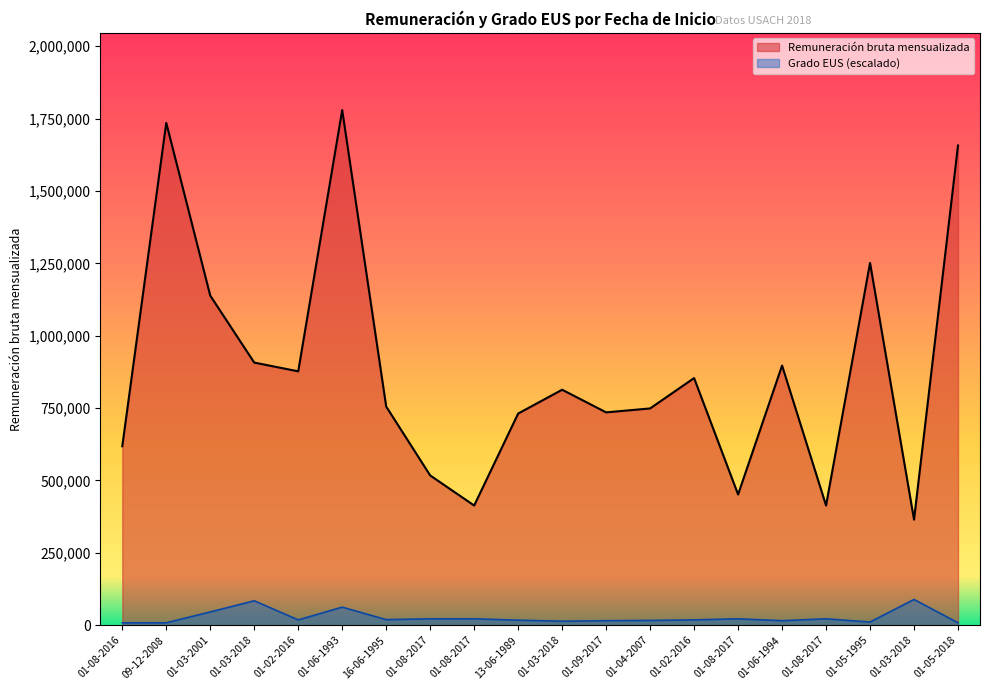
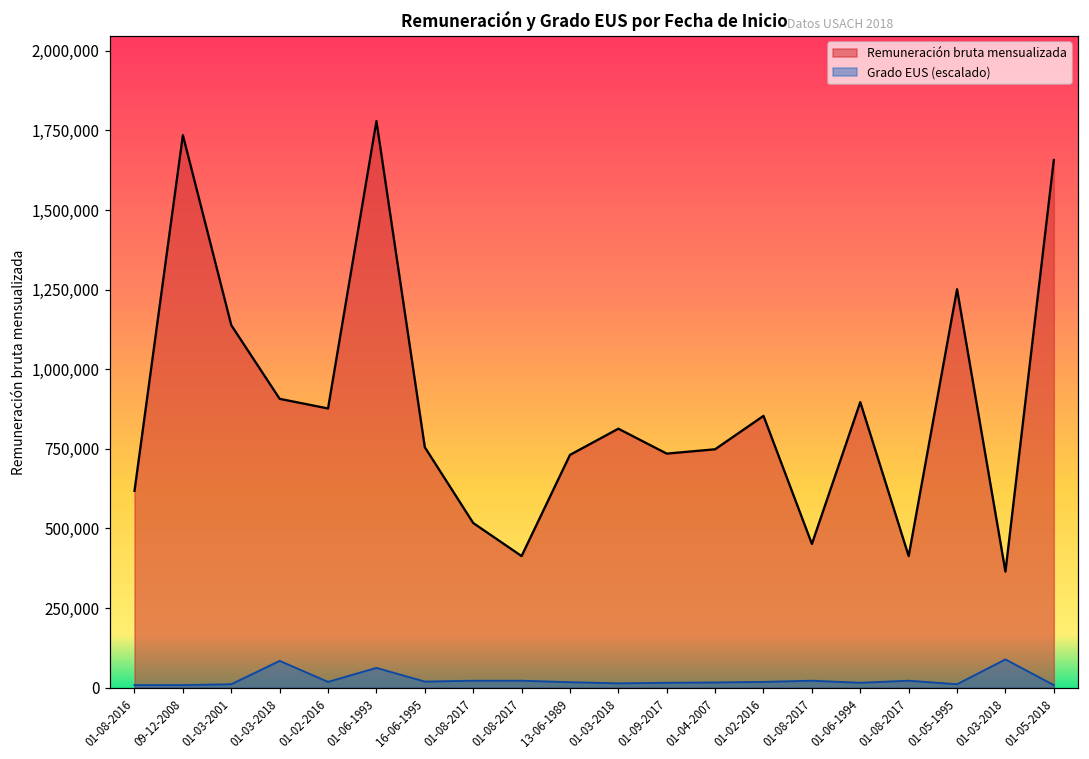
  {
    "Remuneración bruta mensualizada": {
      "01-08-2016": "620,000",
      "09-12-2008": "1,740,000",
      "01-03-2001": "1,140,000",
      "01-06-1993": "1,780,000",
      "16-06-1995": "760,000",
      "13-06-1989": "730,000",
      "01-09-2017": "740,000",
      "01-04-2007": "750,000",
      "01-06-1994": "900,000",
      "01-05-1995": "1,250,000",
      "01-05-2018": "1,660,000"
    },
    "Grado EUS (escalado)": {
      "01-08-2016": "10,000",
      "09-12-2008": "10,000",
-     "01-03-2001": "50,000",
+     "01-03-2001": "10,000",
      "01-06-1993": "60,000",
      "16-06-1995": "20,000",
      "13-06-1989": "20,000",
      "01-09-2017": "20,000",
      "01-04-2007": "20,000",
      "01-06-1994": "20,000",
      "01-05-1995": "10,000",
      "01-05-2018": "10,000"
    }
  }
